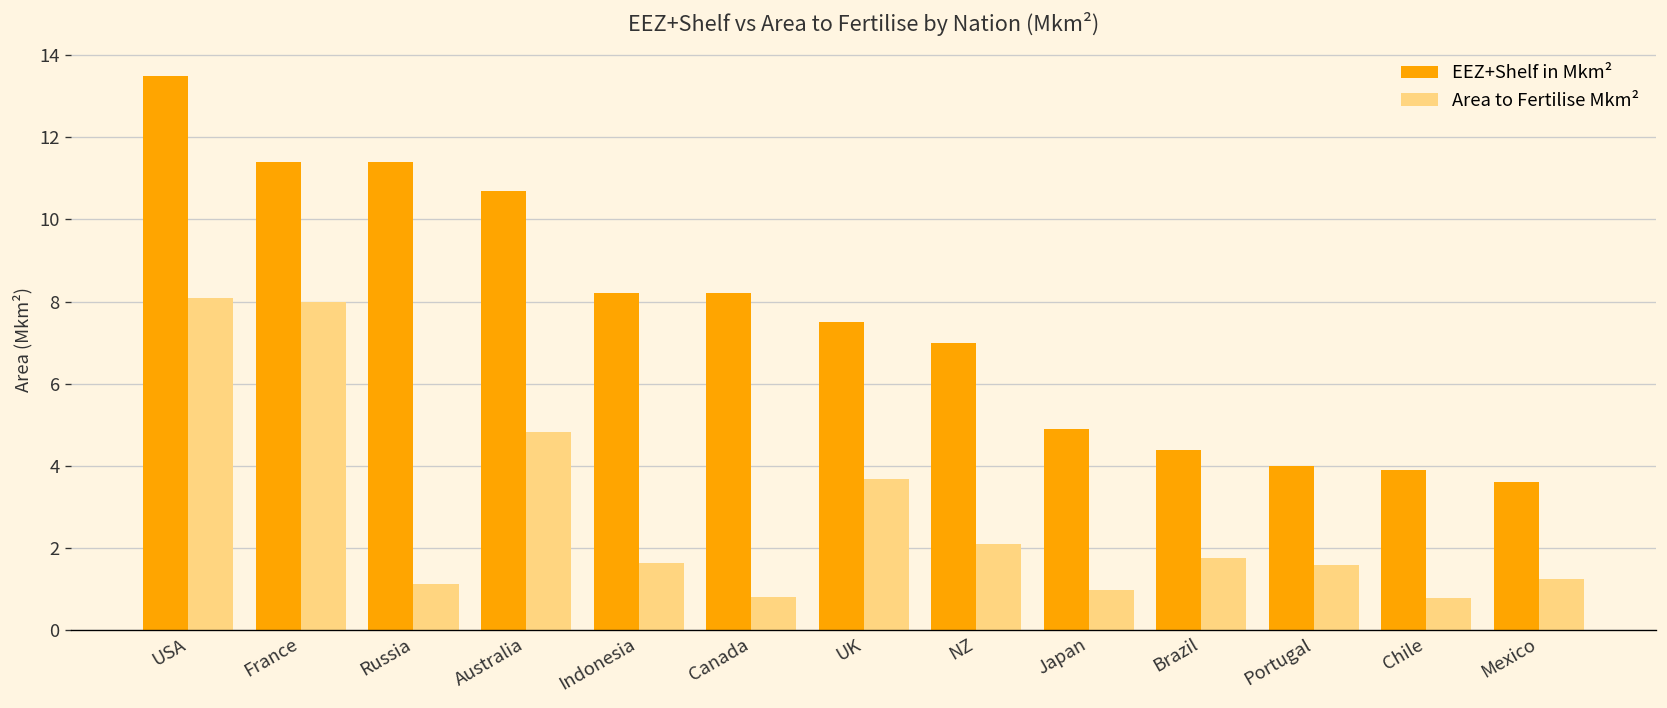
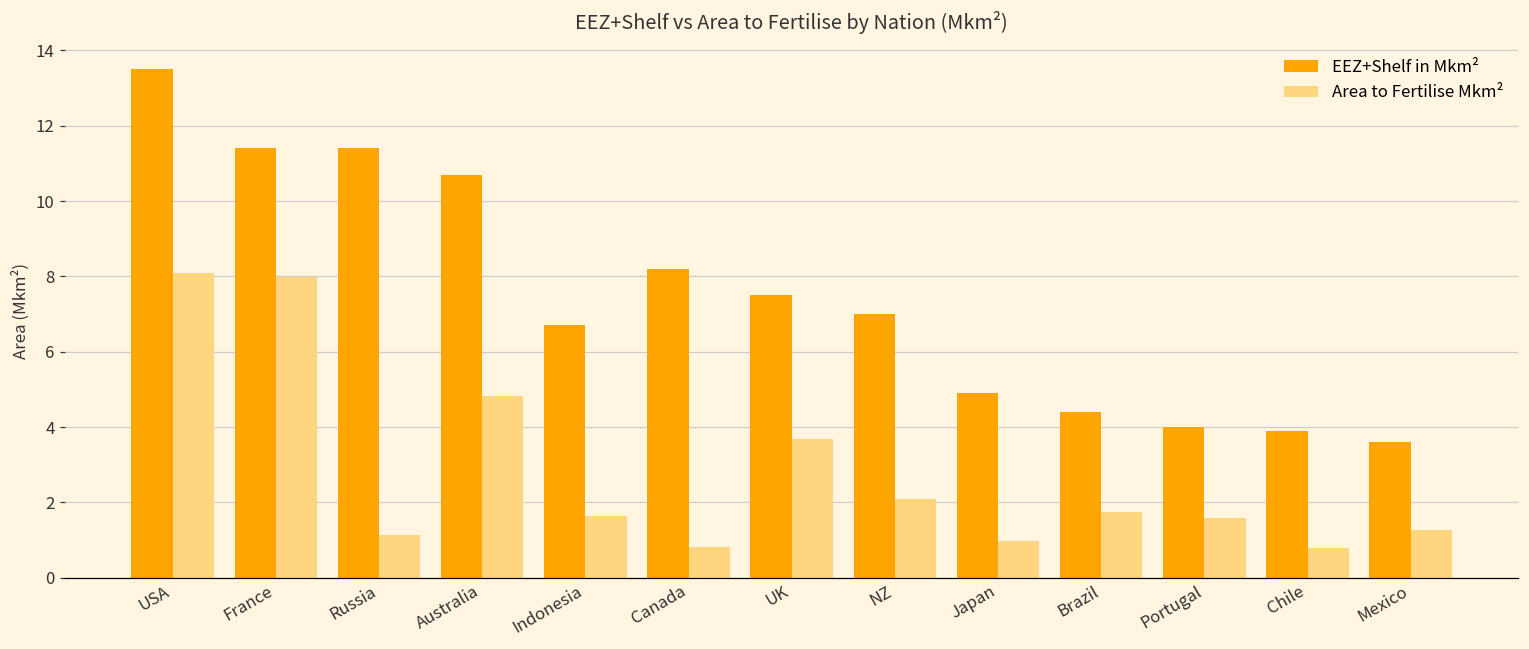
  {
    "EEZ+Shelf in Mkm²": {
      "USA": 13.5,
      "France": 11.4,
      "Russia": 11.4,
      "Australia": 10.7,
-     "Indonesia": 8.2,
+     "Indonesia": 6.7,
      "Canada": 8.2,
      "UK": 7.5,
      "NZ": 7.0,
      "Japan": 4.9,
      "Brazil": 4.4,
      "Portugal": 4.0,
      "Chile": 3.9,
      "Mexico": 3.6
    },
    "Area to Fertilise Mkm²": {
      "USA": 8.1,
      "France": 8.0,
      "Russia": 1.1,
      "Australia": 4.8,
      "Indonesia": 1.6,
      "Canada": 0.8,
      "UK": 3.7,
      "NZ": 2.1,
      "Japan": 1.0,
      "Brazil": 1.8,
      "Portugal": 1.6,
      "Chile": 0.8,
      "Mexico": 1.3
    }
  }
